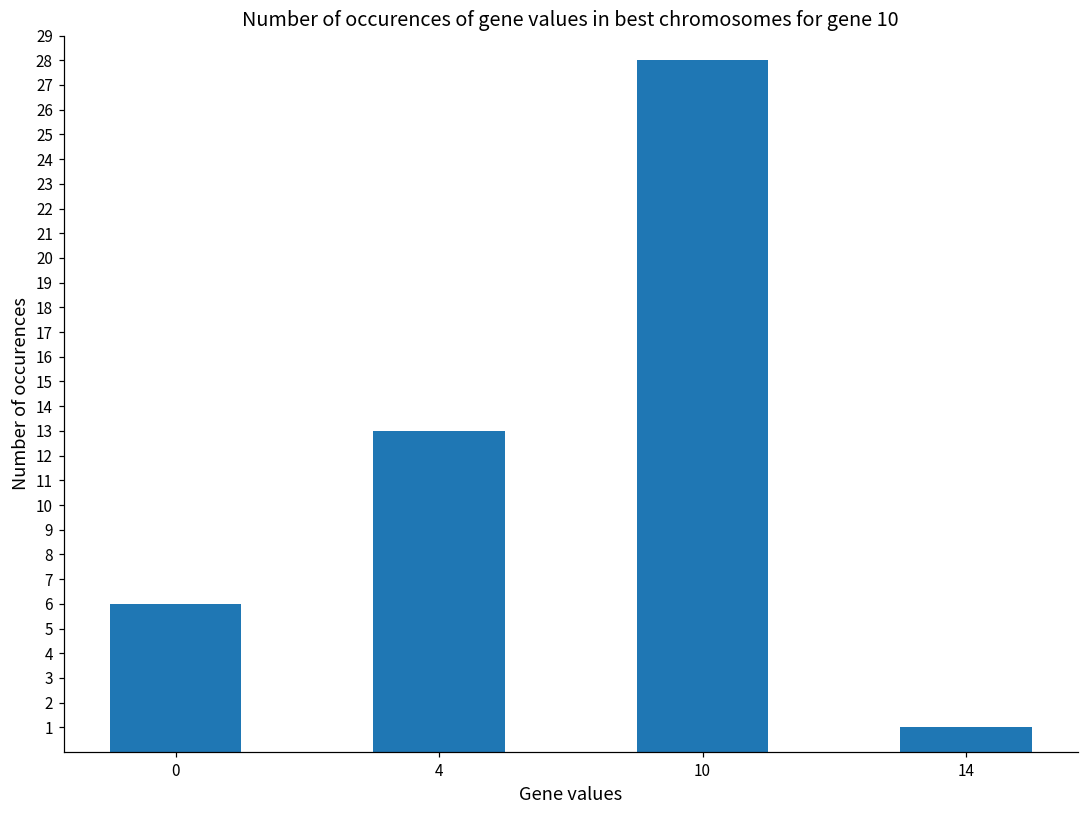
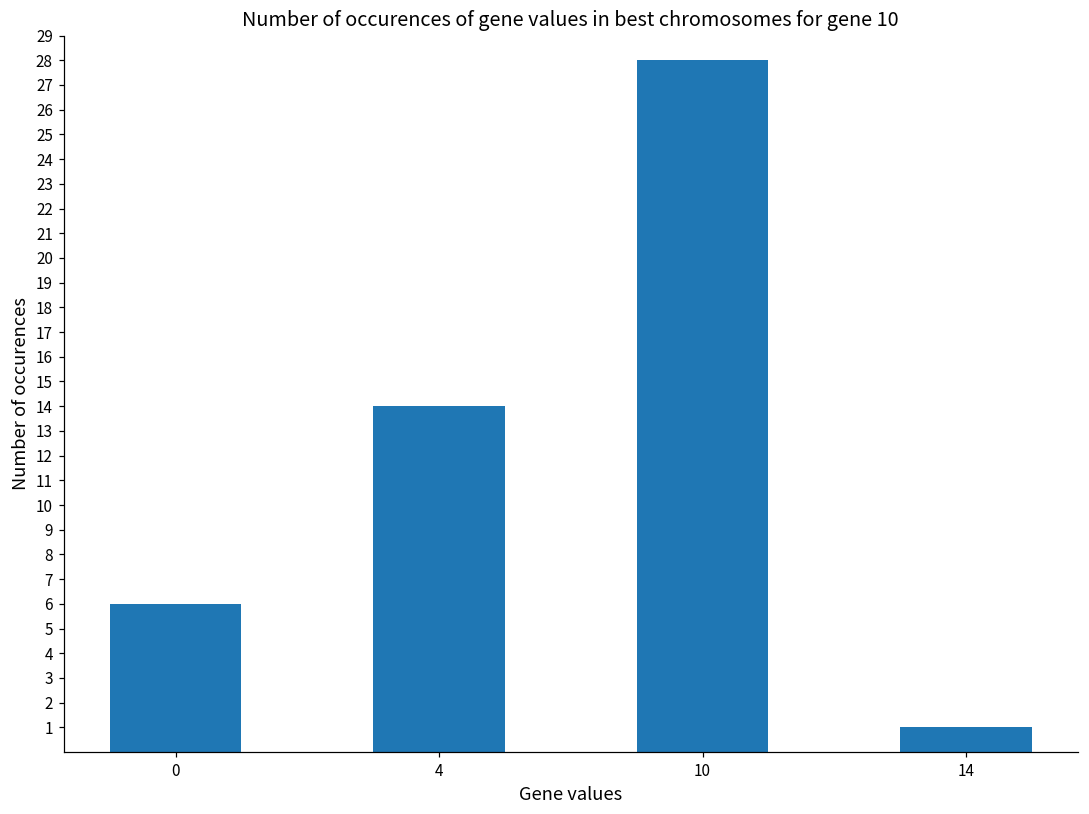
  {
    "0": 6,
-   "4": 13,
+   "4": 14,
    "10": 28,
    "14": 1
  }
